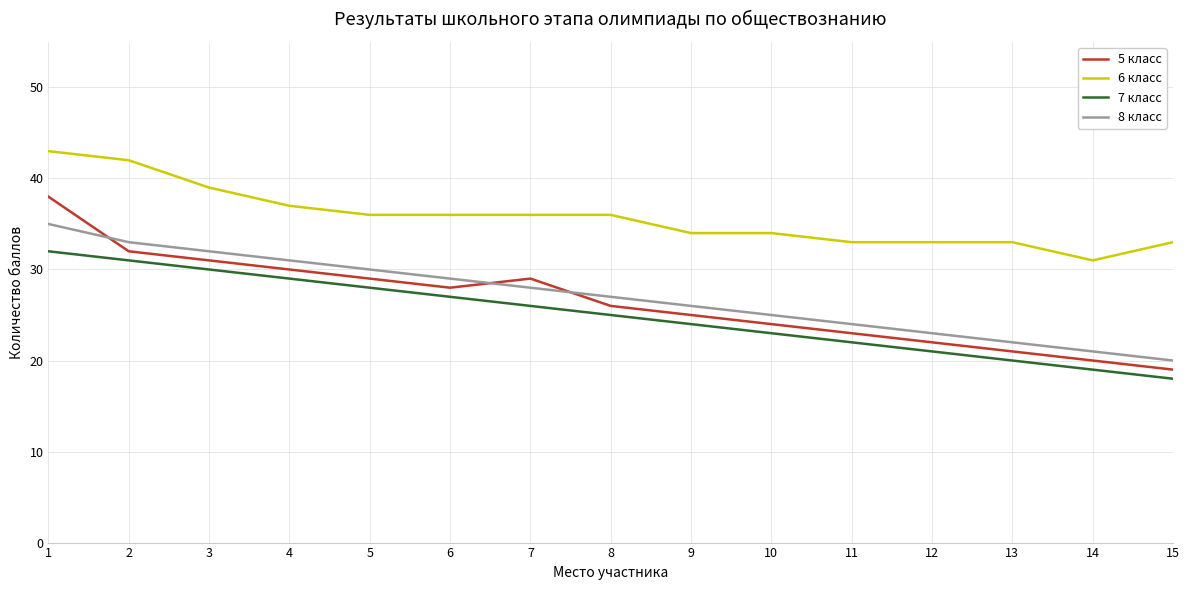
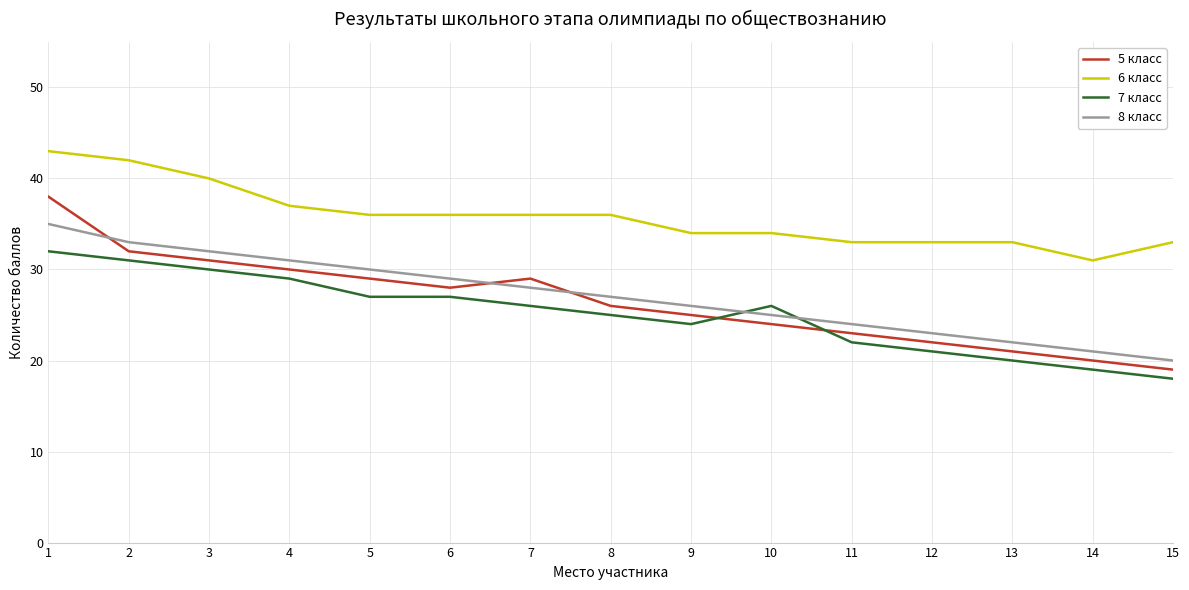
  {
    "5 класс": {
      "1": 38,
      "2": 32,
      "3": 31,
      "4": 30,
      "5": 29,
      "6": 28,
      "7": 29,
      "8": 26,
      "9": 25,
      "10": 24,
      "11": 23,
      "12": 22,
      "13": 21,
      "14": 20,
      "15": 19
    },
    "6 класс": {
      "1": 43,
      "2": 42,
-     "3": 39,
+     "3": 40,
      "4": 37,
      "5": 36,
      "6": 36,
      "7": 36,
      "8": 36,
      "9": 34,
      "10": 34,
      "11": 33,
      "12": 33,
      "13": 33,
      "14": 31,
      "15": 33
    },
    "7 класс": {
      "1": 32,
      "2": 31,
      "3": 30,
      "4": 29,
-     "5": 28,
+     "5": 27,
      "6": 27,
      "7": 26,
      "8": 25,
      "9": 24,
-     "10": 23,
+     "10": 26,
      "11": 22,
      "12": 21,
      "13": 20,
      "14": 19,
      "15": 18
    },
    "8 класс": {
      "1": 35,
      "2": 33,
      "3": 32,
      "4": 31,
      "5": 30,
      "6": 29,
      "7": 28,
      "8": 27,
      "9": 26,
      "10": 25,
      "11": 24,
      "12": 23,
      "13": 22,
      "14": 21,
      "15": 20
    }
  }
